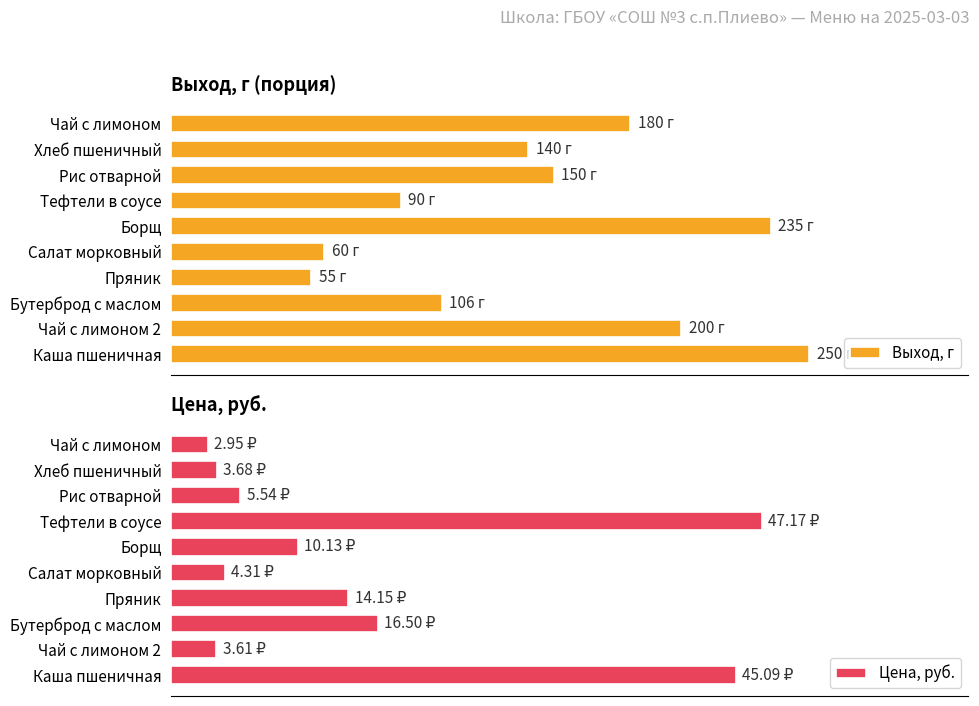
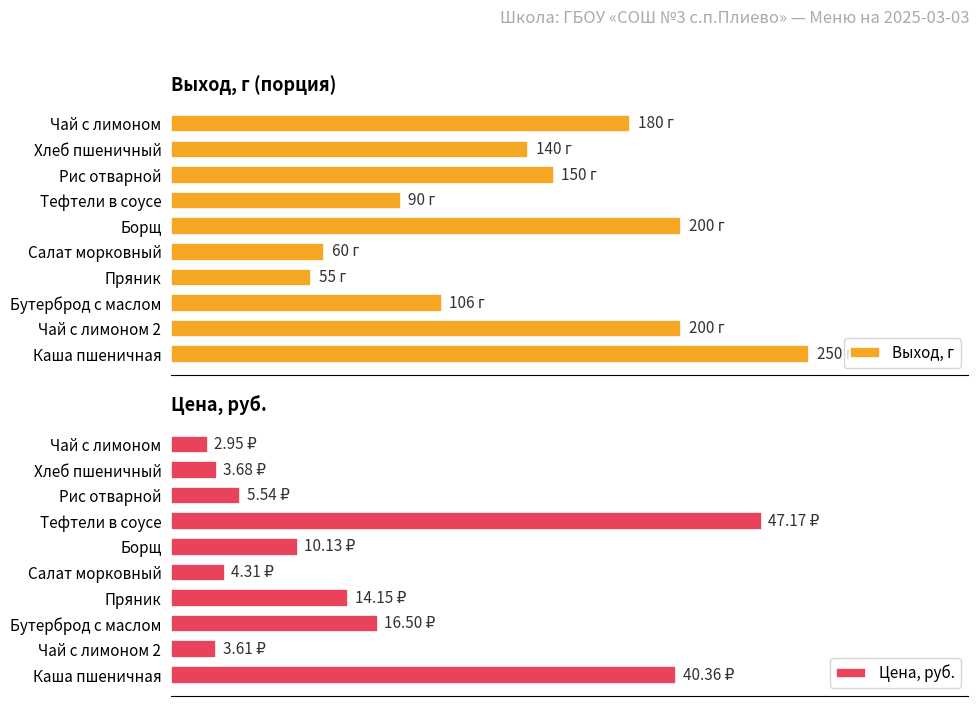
  {
    "Выход, г (порция)": {
      "Чай с лимоном": 180,
      "Хлеб пшеничный": 140,
      "Рис отварной": 150,
      "Тефтели в соусе": 90,
-     "Борщ": 235,
+     "Борщ": 200,
      "Салат морковный": 60,
      "Пряник": 55,
      "Бутерброд с маслом": 106,
      "Чай с лимоном 2": 200
    },
    "Цена, руб.": {
      "Чай с лимоном": 2.95,
      "Хлеб пшеничный": 3.68,
      "Рис отварной": 5.54,
      "Тефтели в соусе": 47.17,
      "Борщ": 10.13,
      "Салат морковный": 4.31,
      "Пряник": 14.15,
      "Бутерброд с маслом": 16.50,
      "Чай с лимоном 2": 3.61,
-     "Каша пшеничная": 45.09
+     "Каша пшеничная": 40.36
    }
  }
